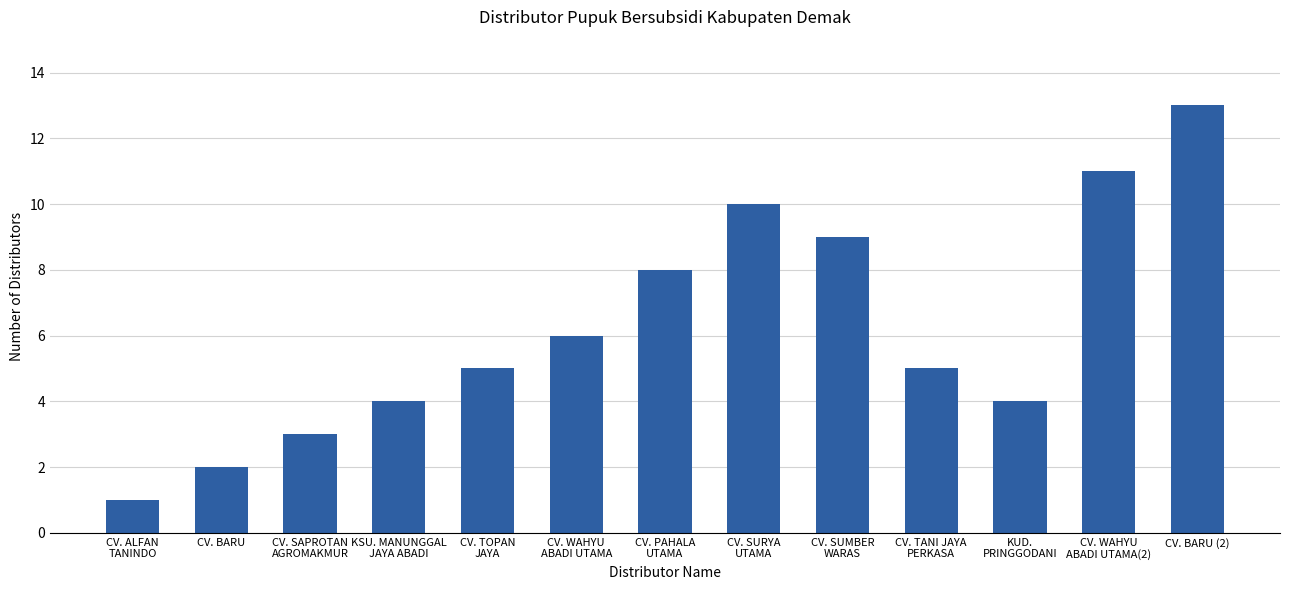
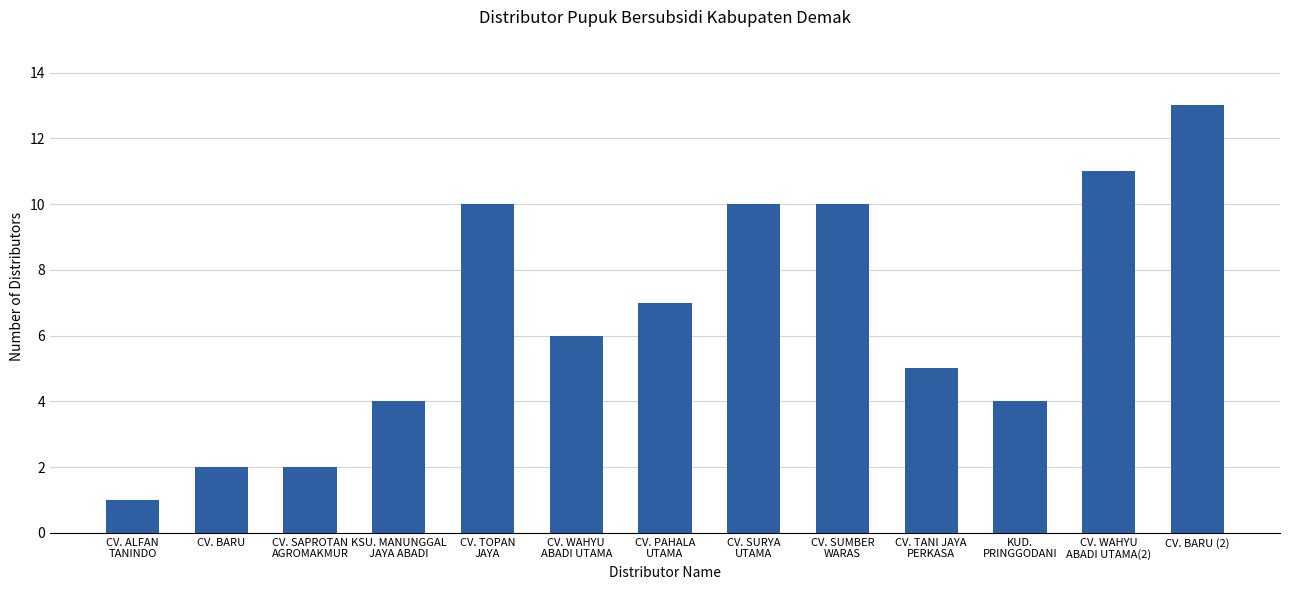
  {
    "CV. ALFAN TANINDO": 1,
    "CV. BARU": 2,
-   "CV. SAPROTAN AGROMAKMUR": 3,
+   "CV. SAPROTAN AGROMAKMUR": 2,
    "KSU. MANUNGGAL JAYA ABADI": 4,
-   "CV. TOPAN JAYA": 5,
+   "CV. TOPAN JAYA": 10,
    "CV. WAHYU ABADI UTAMA": 6,
-   "CV. PAHALA UTAMA": 8,
+   "CV. PAHALA UTAMA": 7,
    "CV. SURYA UTAMA": 10,
-   "CV. SUMBER WARAS": 9,
+   "CV. SUMBER WARAS": 10,
    "CV. TANI JAYA PERKASA": 5,
    "KUD. PRINGGODANI": 4,
    "CV. WAHYU ABADI UTAMA(2)": 11,
    "CV. BARU (2)": 13
  }
